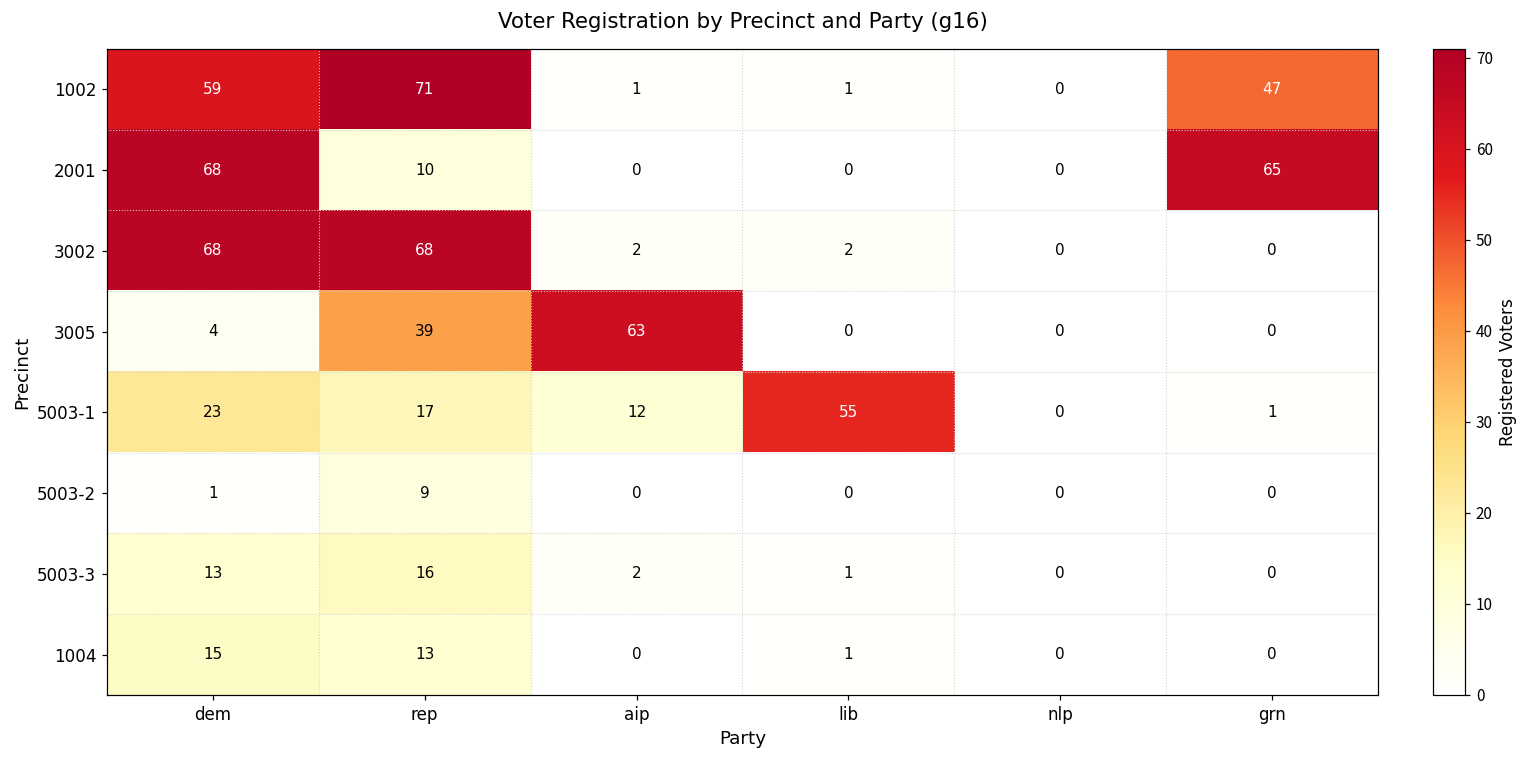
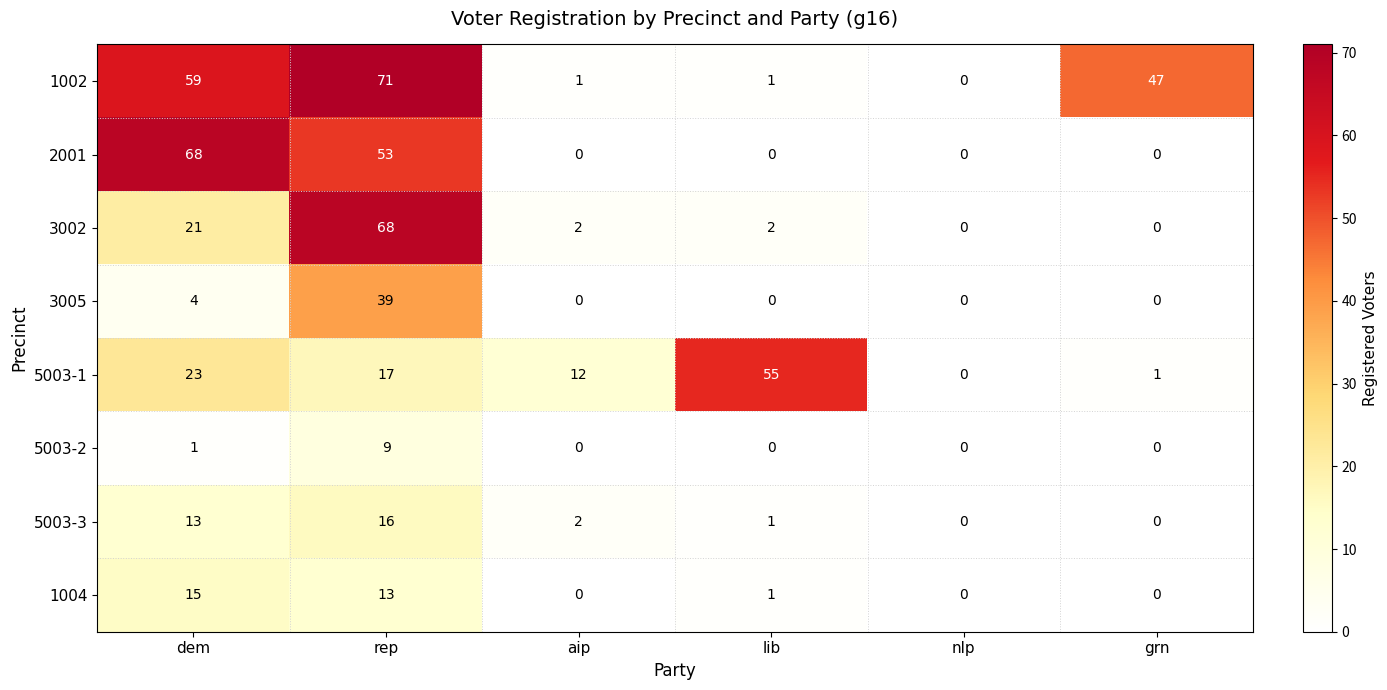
  {
    "1002": {
      "dem": 59,
      "rep": 71,
      "aip": 1,
      "lib": 1,
      "nlp": 0,
      "grn": 47
    },
    "2001": {
      "dem": 68,
-     "rep": 10,
+     "rep": 53,
      "aip": 0,
      "lib": 0,
      "nlp": 0,
-     "grn": 65
+     "grn": 0
    },
    "3002": {
-     "dem": 68,
+     "dem": 21,
      "rep": 68,
      "aip": 2,
      "lib": 2,
      "nlp": 0,
      "grn": 0
    },
    "3005": {
      "dem": 4,
      "rep": 39,
-     "aip": 63,
+     "aip": 0,
      "lib": 0,
      "nlp": 0,
      "grn": 0
    },
    "5003-1": {
      "dem": 23,
      "rep": 17,
      "aip": 12,
      "lib": 55,
      "nlp": 0,
      "grn": 1
    },
    "5003-2": {
      "dem": 1,
      "rep": 9,
      "aip": 0,
      "lib": 0,
      "nlp": 0,
      "grn": 0
    },
    "5003-3": {
      "dem": 13,
      "rep": 16,
      "aip": 2,
      "lib": 1,
      "nlp": 0,
      "grn": 0
    },
    "1004": {
      "dem": 15,
      "rep": 13,
      "aip": 0,
      "lib": 1,
      "nlp": 0,
      "grn": 0
    }
  }
